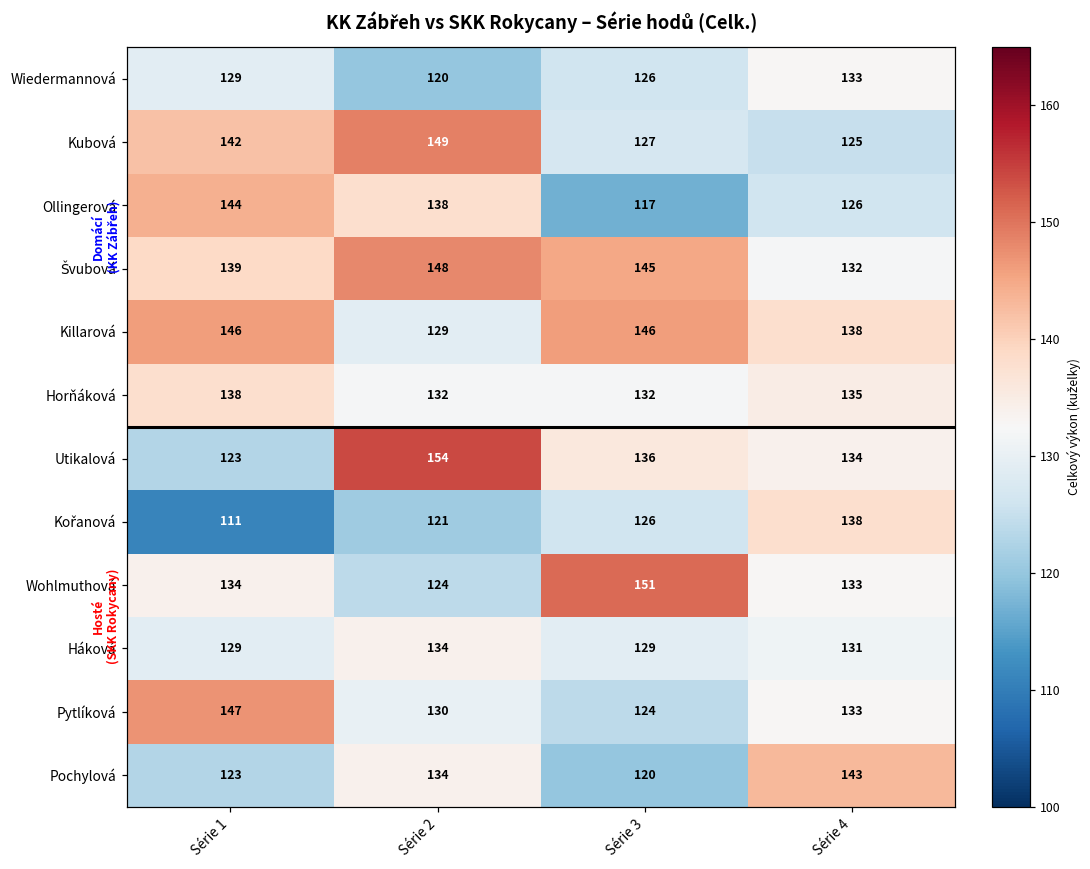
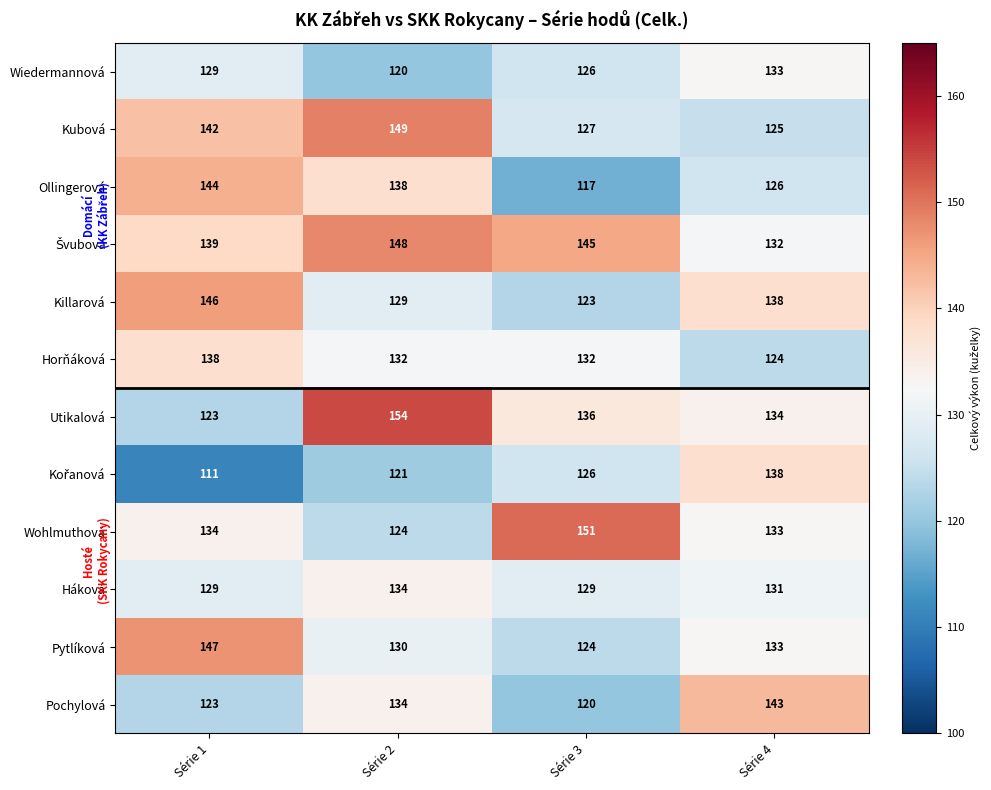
  {
    "Wiedermannová": {
      "Série 1": 129,
      "Série 2": 120,
      "Série 3": 126,
      "Série 4": 133
    },
    "Kubová": {
      "Série 1": 142,
      "Série 2": 149,
      "Série 3": 127,
      "Série 4": 125
    },
    "Ollingerová": {
      "Série 1": 144,
      "Série 2": 138,
      "Série 3": 117,
      "Série 4": 126
    },
    "Švubová": {
      "Série 1": 139,
      "Série 2": 148,
      "Série 3": 145,
      "Série 4": 132
    },
    "Killarová": {
      "Série 1": 146,
      "Série 2": 129,
-     "Série 3": 146,
+     "Série 3": 123,
      "Série 4": 138
    },
    "Horňáková": {
      "Série 1": 138,
      "Série 2": 132,
      "Série 3": 132,
-     "Série 4": 135
+     "Série 4": 124
    },
    "Utikalová": {
      "Série 1": 123,
      "Série 2": 154,
      "Série 3": 136,
      "Série 4": 134
    },
    "Kořanová": {
      "Série 1": 111,
      "Série 2": 121,
      "Série 3": 126,
      "Série 4": 138
    },
    "Wohlmuthová": {
      "Série 1": 134,
      "Série 2": 124,
      "Série 3": 151,
      "Série 4": 133
    },
    "Háková": {
      "Série 1": 129,
      "Série 2": 134,
      "Série 3": 129,
      "Série 4": 131
    },
    "Pytlíková": {
      "Série 1": 147,
      "Série 2": 130,
      "Série 3": 124,
      "Série 4": 133
    },
    "Pochylová": {
      "Série 1": 123,
      "Série 2": 134,
      "Série 3": 120,
      "Série 4": 143
    }
  }
